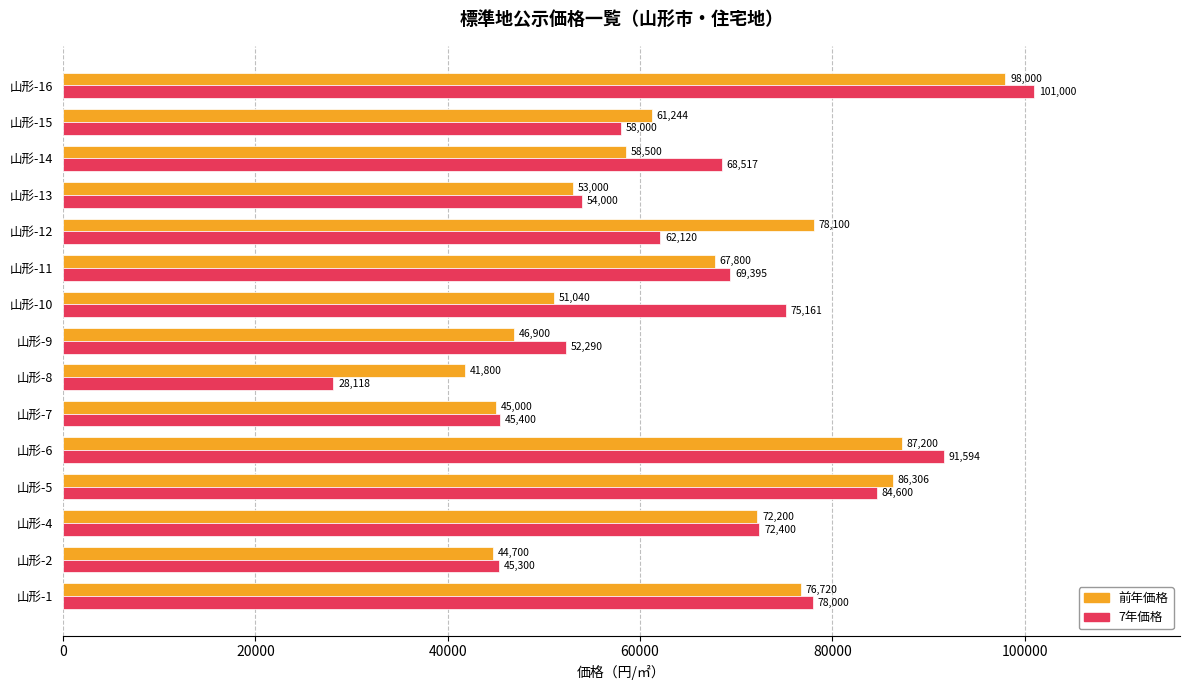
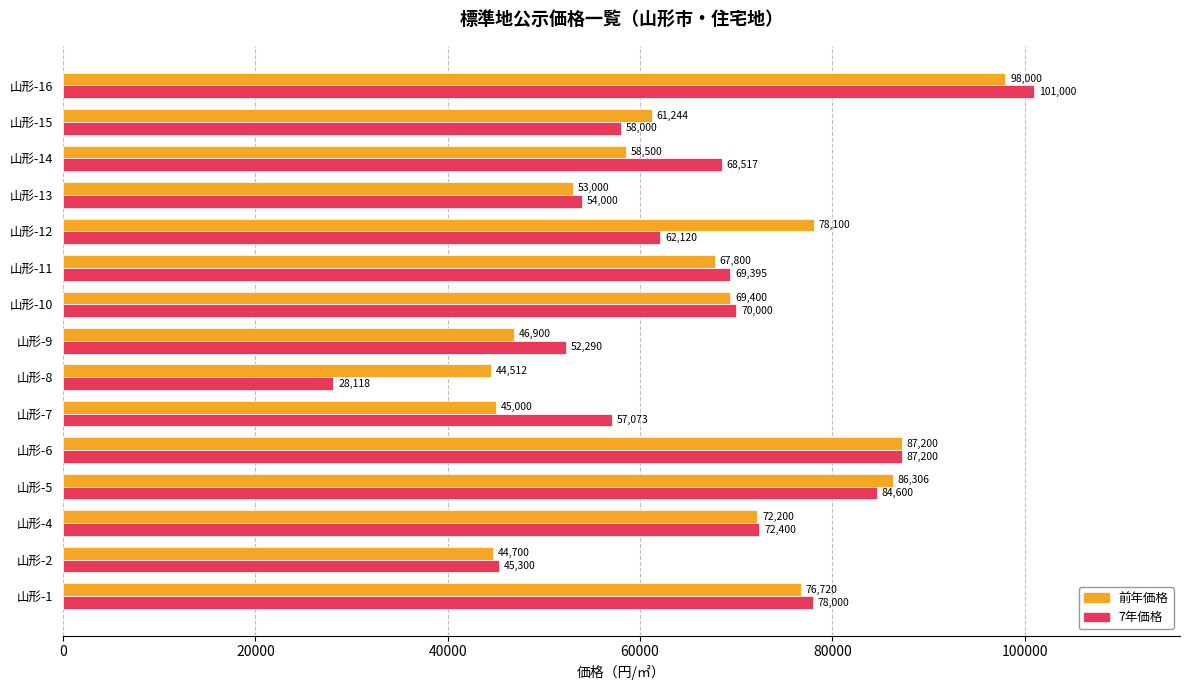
  {
    "前年価格": {
      "山形-16": "98,000",
      "山形-15": "61,244",
      "山形-14": "58,500",
      "山形-13": "53,000",
      "山形-12": "78,100",
      "山形-11": "67,800",
-     "山形-10": "51,040",
+     "山形-10": "69,400",
      "山形-9": "46,900",
-     "山形-8": "41,800",
+     "山形-8": "44,512",
      "山形-7": "45,000",
      "山形-6": "87,200",
      "山形-5": "86,306",
      "山形-4": "72,200",
      "山形-2": "44,700",
      "山形-1": "76,720"
    },
    "7年価格": {
      "山形-16": "101,000",
      "山形-15": "58,000",
      "山形-14": "68,517",
      "山形-13": "54,000",
      "山形-12": "62,120",
      "山形-11": "69,395",
-     "山形-10": "75,161",
+     "山形-10": "70,000",
      "山形-9": "52,290",
      "山形-8": "28,118",
-     "山形-7": "45,400",
-     "山形-6": "91,594",
+     "山形-7": "57,073",
+     "山形-6": "87,200",
      "山形-5": "84,600",
      "山形-4": "72,400",
      "山形-2": "45,300",
      "山形-1": "78,000"
    }
  }
